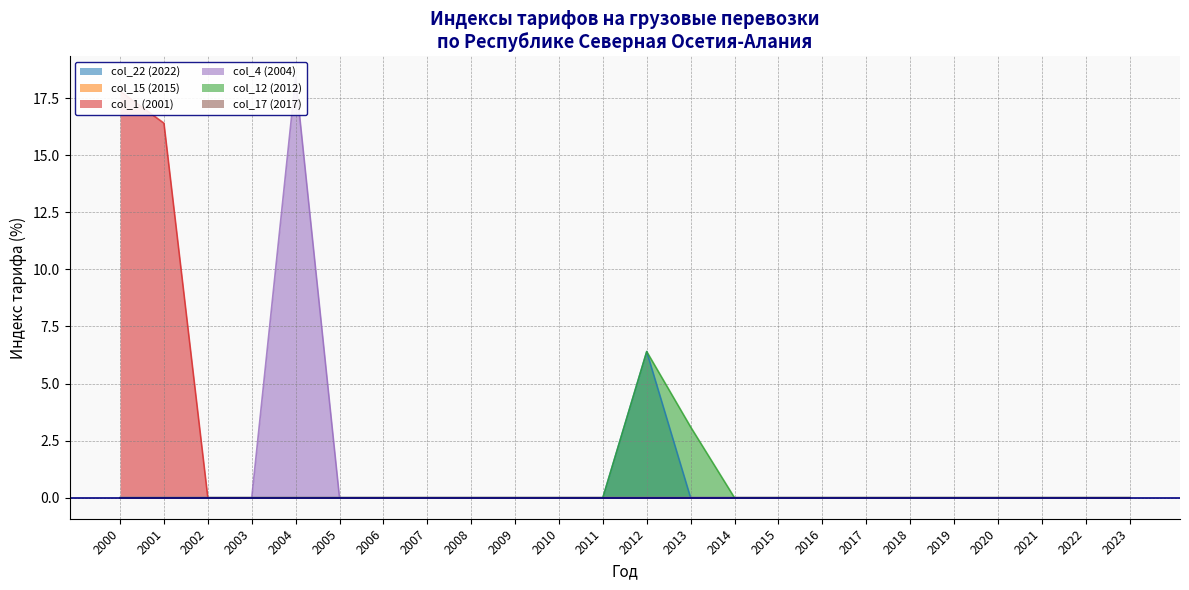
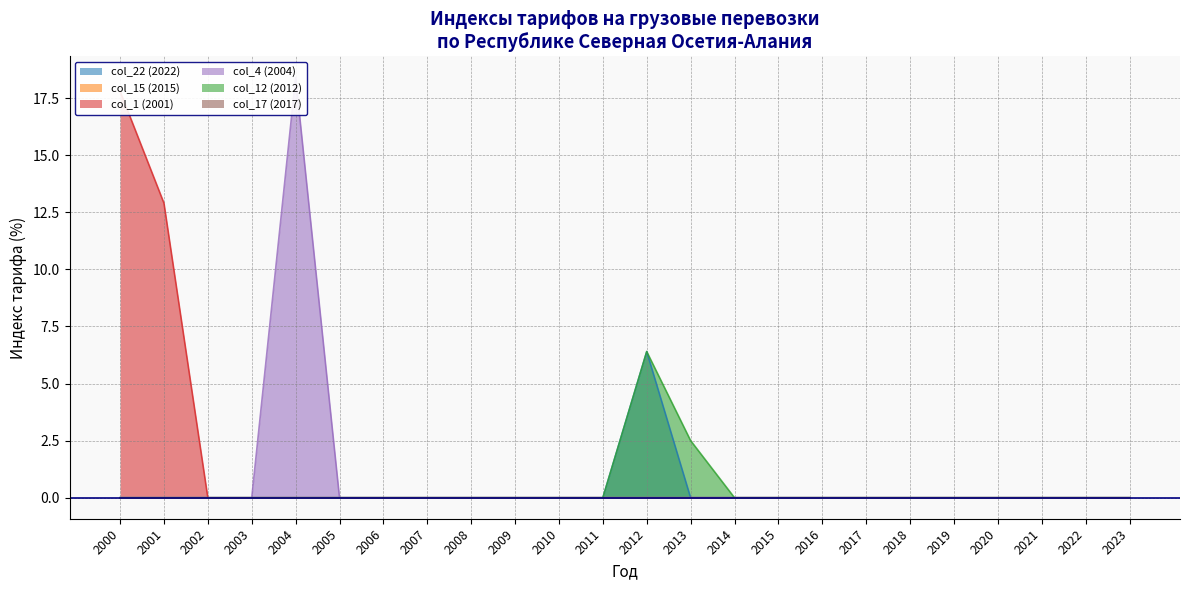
  {
    "col_1 (2001)": {
-     "2001": 16.4
+     "2001": 12.9
    },
    "col_12 (2012)": {
-     "2013": 3.1
+     "2013": 2.5
    }
  }
